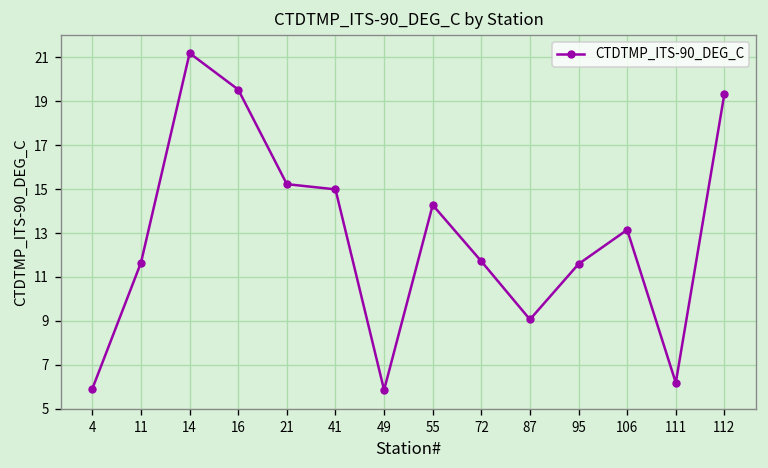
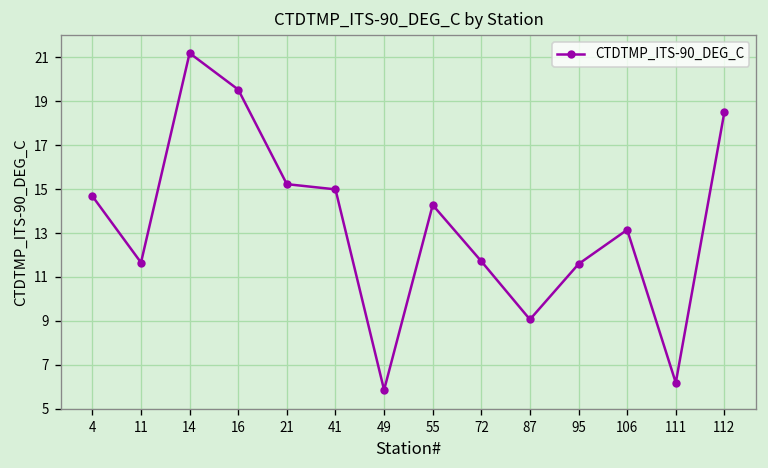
  {
-   "4": 5.9,
+   "4": 14.7,
    "11": 11.7,
    "14": 21.2,
    "16": 19.5,
    "21": 15.2,
    "41": 15.0,
    "49": 5.9,
    "55": 14.3,
    "72": 11.7,
    "87": 9.1,
    "95": 11.6,
    "106": 13.1,
    "111": 6.2,
-   "112": 19.3
+   "112": 18.5
  }
